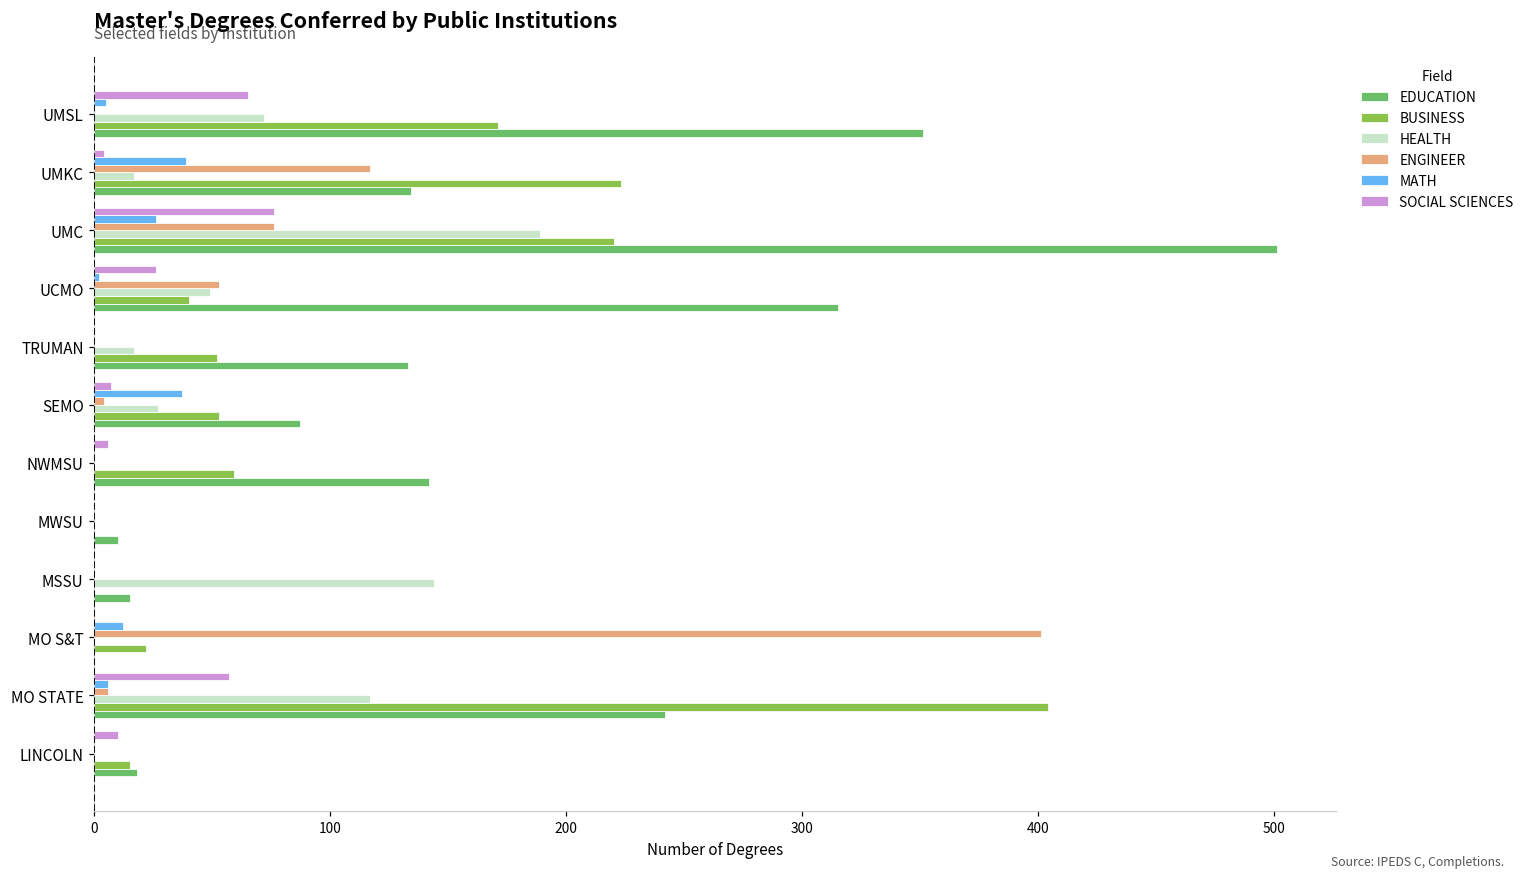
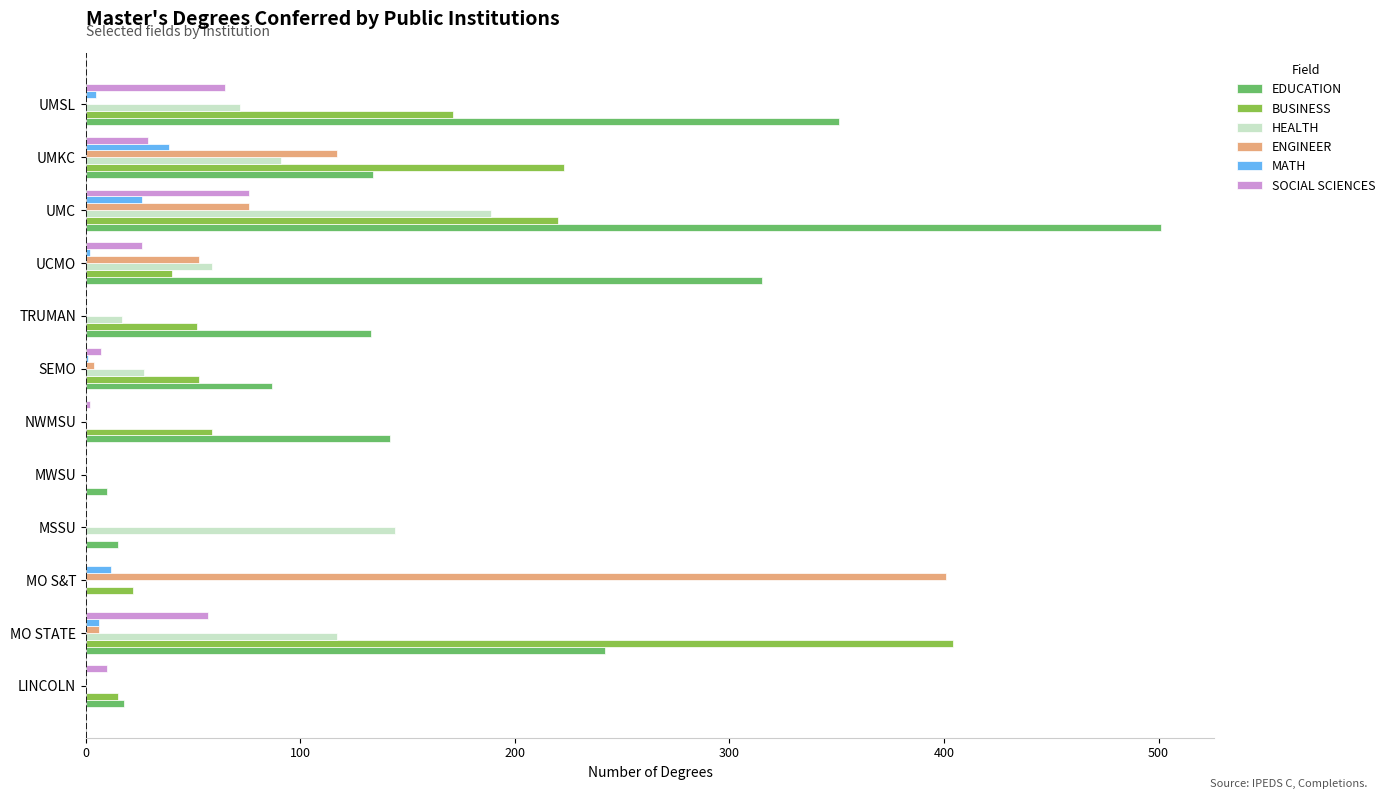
  {
    "HEALTH": {
      "UMSL": 72,
-     "UMKC": 17,
+     "UMKC": 91,
      "UMC": 189,
-     "UCMO": 49,
+     "UCMO": 59,
      "TRUMAN": 17,
      "SEMO": 27,
      "NWMSU": 0,
      "MWSU": 0,
      "MSSU": 144,
      "MO S&T": 0,
      "MO STATE": 117,
      "LINCOLN": 0
    },
    "ENGINEER": {
      "UMSL": 0,
      "UMKC": 117,
      "UMC": 76,
      "UCMO": 53,
      "TRUMAN": 0,
      "SEMO": 4,
      "NWMSU": 0,
      "MWSU": 0,
      "MSSU": 0,
      "MO S&T": 401,
      "MO STATE": 6,
      "LINCOLN": 0
    },
    "MATH": {
      "UMSL": 5,
      "UMKC": 39,
      "UMC": 26,
      "UCMO": 2,
      "TRUMAN": 0,
-     "SEMO": 37,
+     "SEMO": 1,
      "NWMSU": 0,
      "MWSU": 0,
      "MSSU": 0,
      "MO S&T": 12,
      "MO STATE": 6,
      "LINCOLN": 0
    },
    "SOCIAL SCIENCES": {
      "UMSL": 65,
-     "UMKC": 4,
+     "UMKC": 29,
      "UMC": 76,
      "UCMO": 26,
      "TRUMAN": 0,
      "SEMO": 7,
-     "NWMSU": 6,
+     "NWMSU": 2,
      "MWSU": 0,
      "MSSU": 0,
      "MO S&T": 0,
      "MO STATE": 57,
      "LINCOLN": 10
    }
  }
